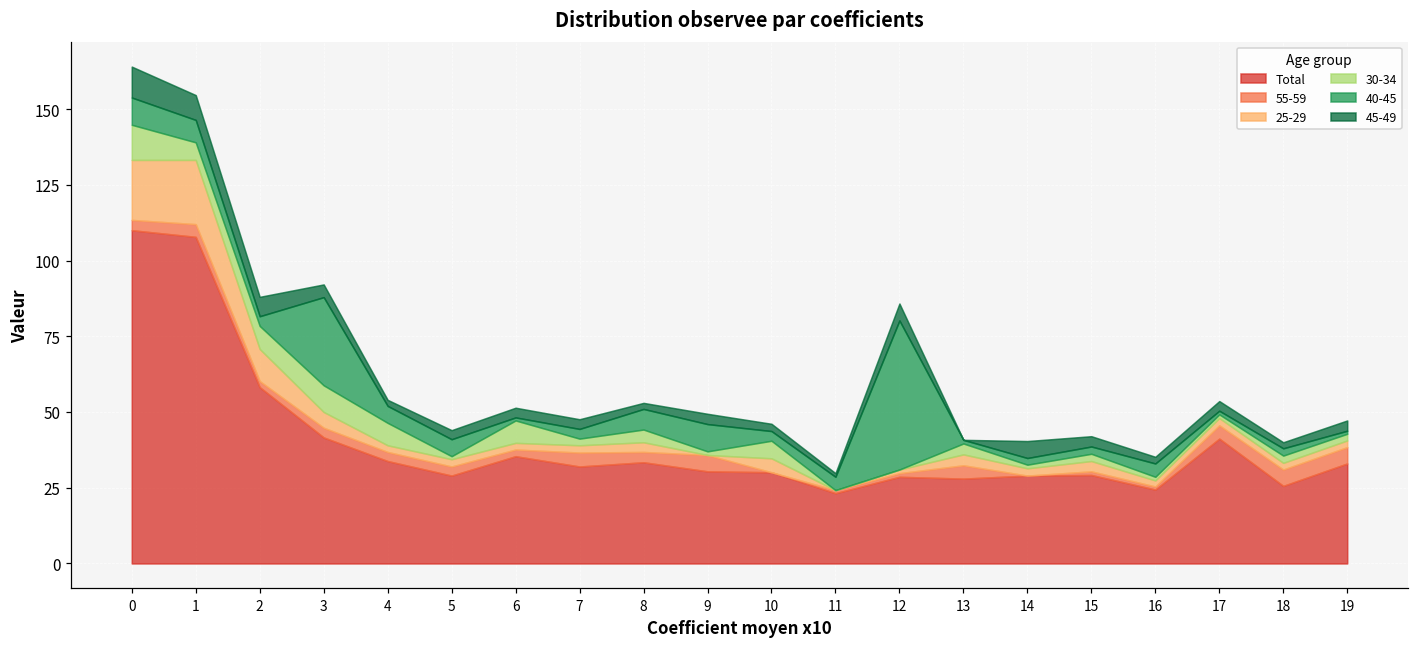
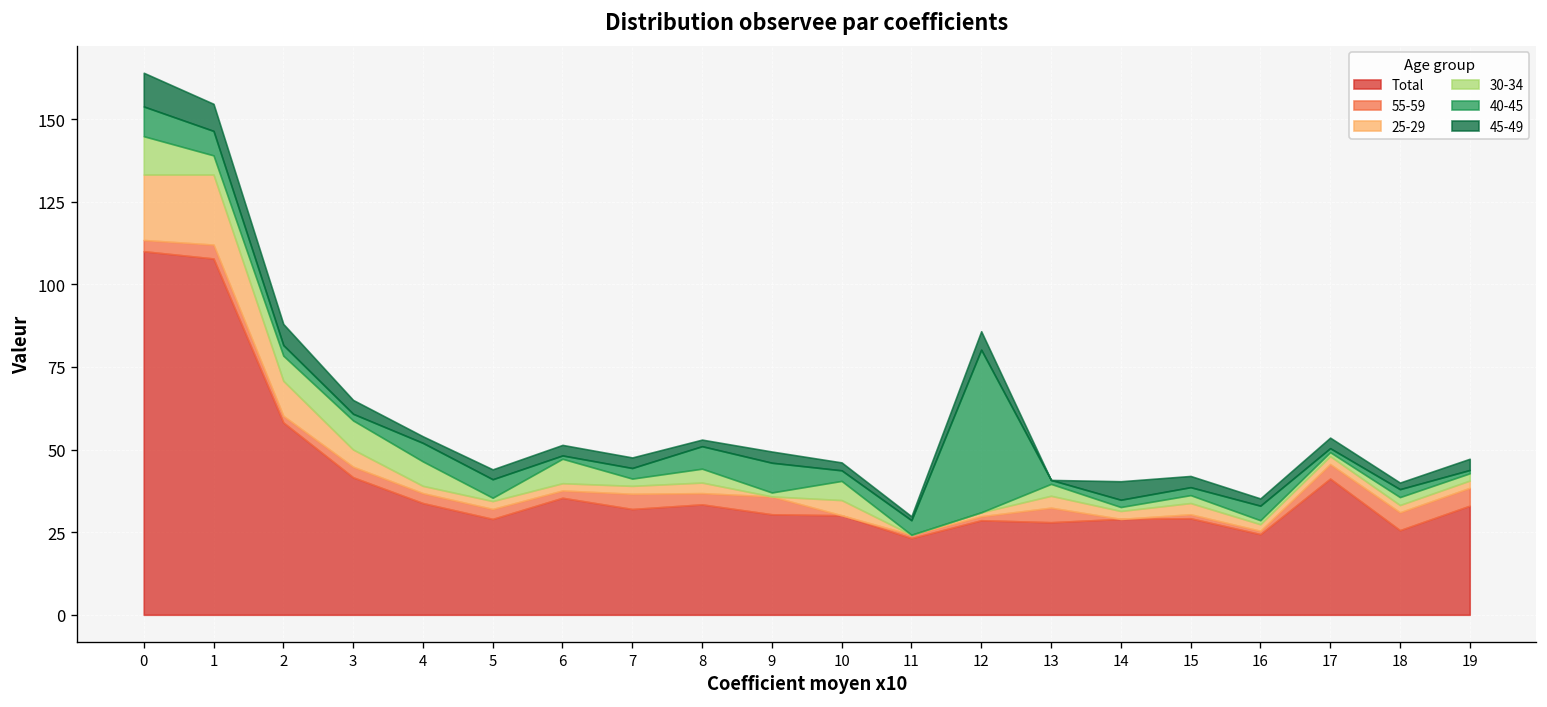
  {
    "Total": {
      "0": 110,
      "1": 108,
      "2": 58,
      "3": 42,
      "4": 34,
      "5": 29,
      "6": 35,
      "7": 32,
      "8": 33,
      "9": 30,
      "11": 23,
      "12": 29,
      "13": 28,
      "15": 29,
      "16": 24,
      "17": 41,
      "18": 26,
      "19": 33
    },
    "55-59": {
      "0": 3,
      "1": 4,
      "2": 2,
      "3": 3,
      "4": 3,
      "5": 3,
      "6": 2,
      "7": 5,
      "8": 3,
      "12": 1,
      "13": 4,
      "15": 1,
      "16": 1,
      "17": 4,
      "18": 5,
      "19": 5
    },
    "25-29": {
      "0": 20,
      "1": 21,
      "2": 11,
      "3": 5,
      "4": 2,
      "5": 2,
      "6": 2,
      "7": 2,
      "8": 3,
      "10": 5,
      "13": 4,
      "14": 2,
      "15": 3,
      "16": 2,
      "17": 2,
      "18": 2,
      "19": 2
    },
    "30-34": {
      "0": 12,
      "1": 6,
      "2": 8,
      "3": 9,
      "4": 7,
      "5": 1,
      "6": 7,
      "7": 2,
      "8": 4,
      "9": 1,
      "10": 6,
      "13": 4,
      "14": 1,
      "15": 2,
      "16": 1,
      "17": 1,
      "18": 2,
      "19": 2
    },
    "40-45": {
      "0": 9,
      "1": 7,
      "2": 3,
-     "3": 29,
+     "3": 2,
      "4": 6,
      "5": 6,
      "6": 1,
      "7": 3,
      "8": 7,
      "9": 9,
      "10": 3,
      "11": 4,
      "12": 49,
      "14": 2,
      "15": 2,
      "16": 4,
      "17": 1,
      "18": 2,
      "19": 1
    },
    "45-49": {
      "0": 10,
      "1": 8,
      "2": 6,
      "3": 4,
      "4": 2,
      "5": 3,
      "6": 3,
      "7": 3,
      "8": 2,
      "9": 3,
      "10": 2,
      "11": 1,
      "12": 6,
      "14": 6,
      "15": 3,
      "16": 2,
      "17": 3,
      "18": 2,
      "19": 3
    }
  }
